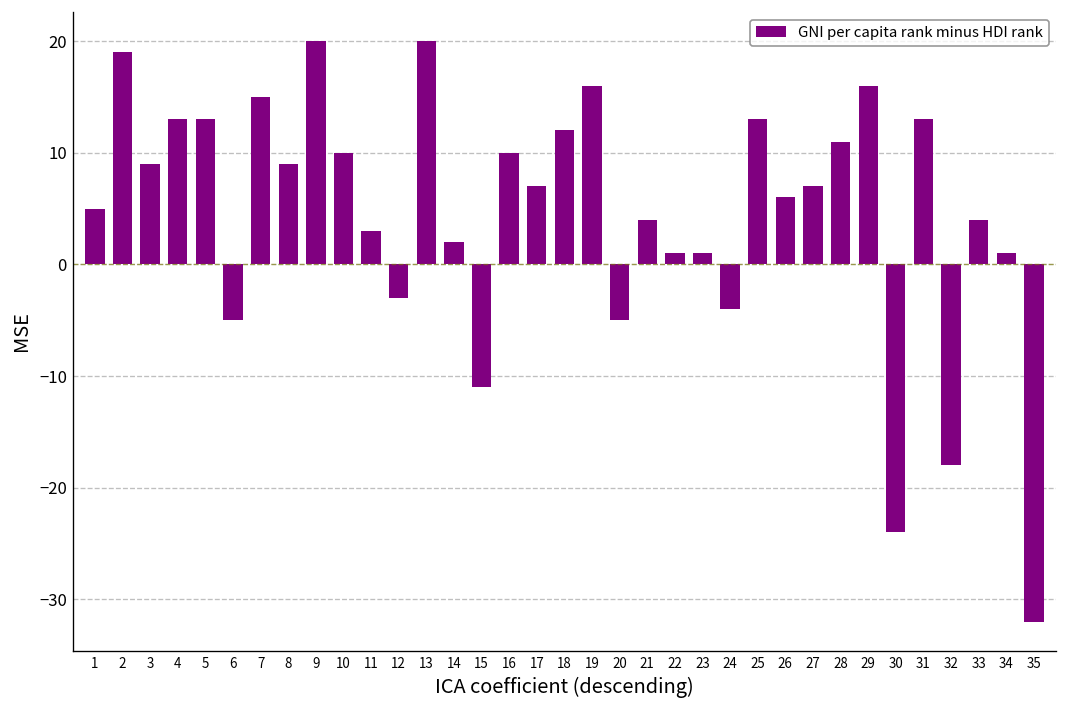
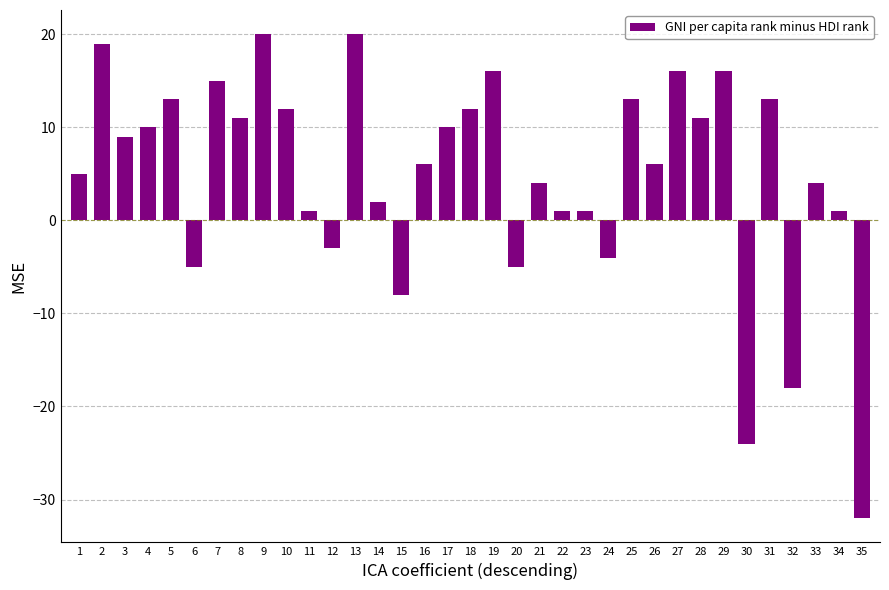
  {
    "1": 5,
    "2": 19,
    "3": 9,
-   "4": 13,
+   "4": 10,
    "5": 13,
    "6": -5,
    "7": 15,
-   "8": 9,
+   "8": 11,
    "9": 20,
-   "10": 10,
-   "11": 3,
+   "10": 12,
+   "11": 1,
    "12": -3,
    "13": 20,
    "14": 2,
-   "15": -11,
-   "16": 10,
-   "17": 7,
+   "15": -8,
+   "16": 6,
+   "17": 10,
    "18": 12,
    "19": 16,
    "20": -5,
    "21": 4,
    "22": 1,
    "23": 1,
    "24": -4,
    "25": 13,
    "26": 6,
-   "27": 7,
+   "27": 16,
    "28": 11,
    "29": 16,
    "30": -24,
    "31": 13,
    "32": -18,
    "33": 4,
    "34": 1,
    "35": -32
  }
